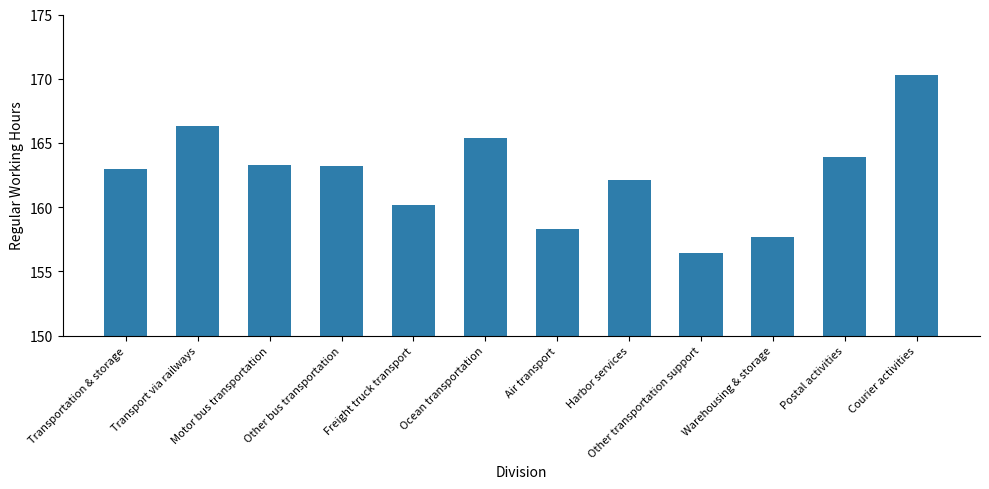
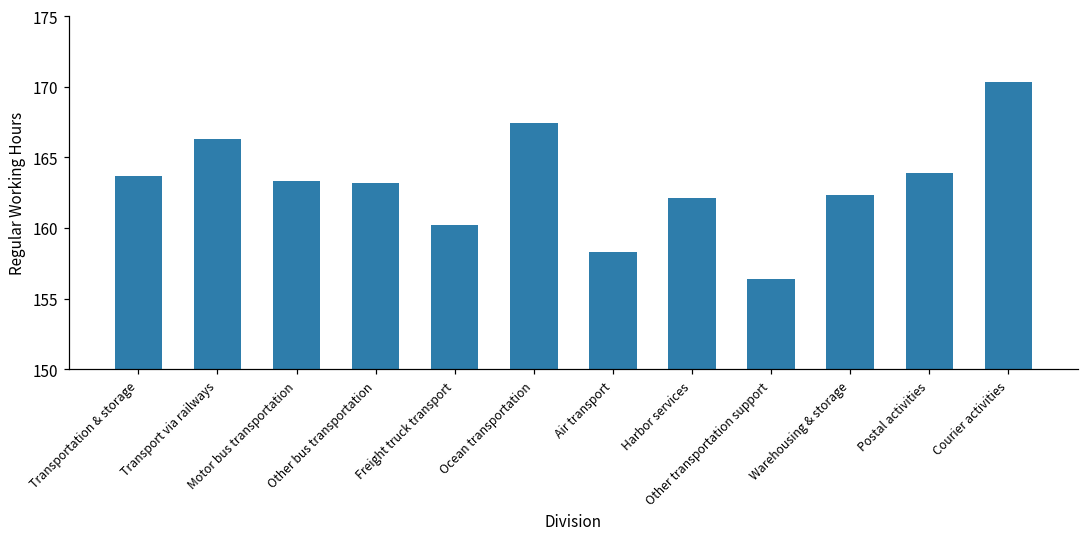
  {
-   "Transportation & storage": 163.0,
+   "Transportation & storage": 163.7,
    "Transport via railways": 166.3,
    "Motor bus transportation": 163.3,
    "Other bus transportation": 163.2,
    "Freight truck transport": 160.2,
-   "Ocean transportation": 165.4,
+   "Ocean transportation": 167.4,
    "Air transport": 158.3,
    "Harbor services": 162.1,
    "Other transportation support": 156.4,
-   "Warehousing & storage": 157.7,
+   "Warehousing & storage": 162.3,
    "Postal activities": 163.9,
    "Courier activities": 170.3
  }
